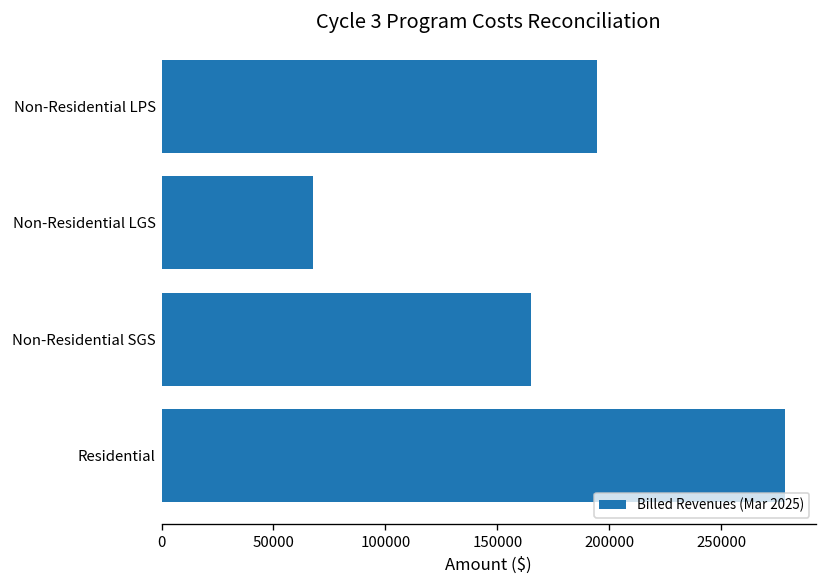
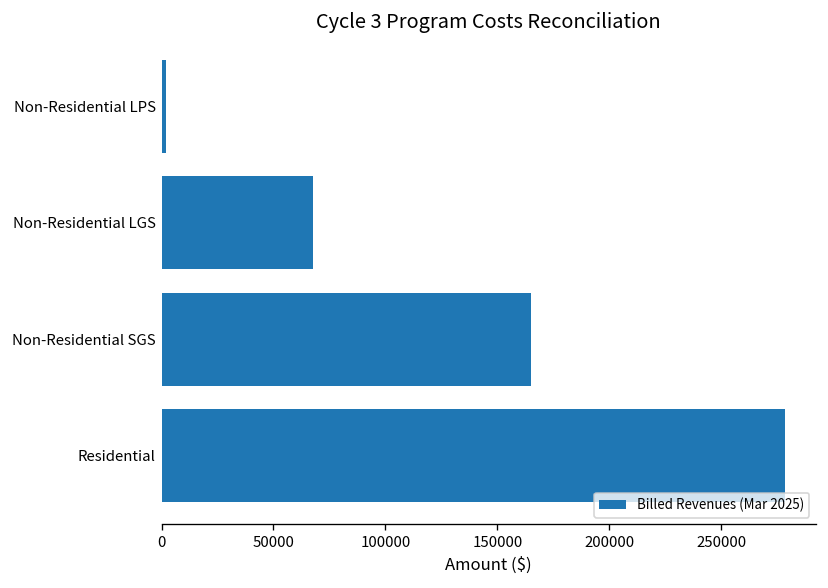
  {
-   "Non-Residential LPS": 194000,
+   "Non-Residential LPS": 2000,
    "Non-Residential LGS": 68000,
    "Non-Residential SGS": 165000,
    "Residential": 278000
  }
